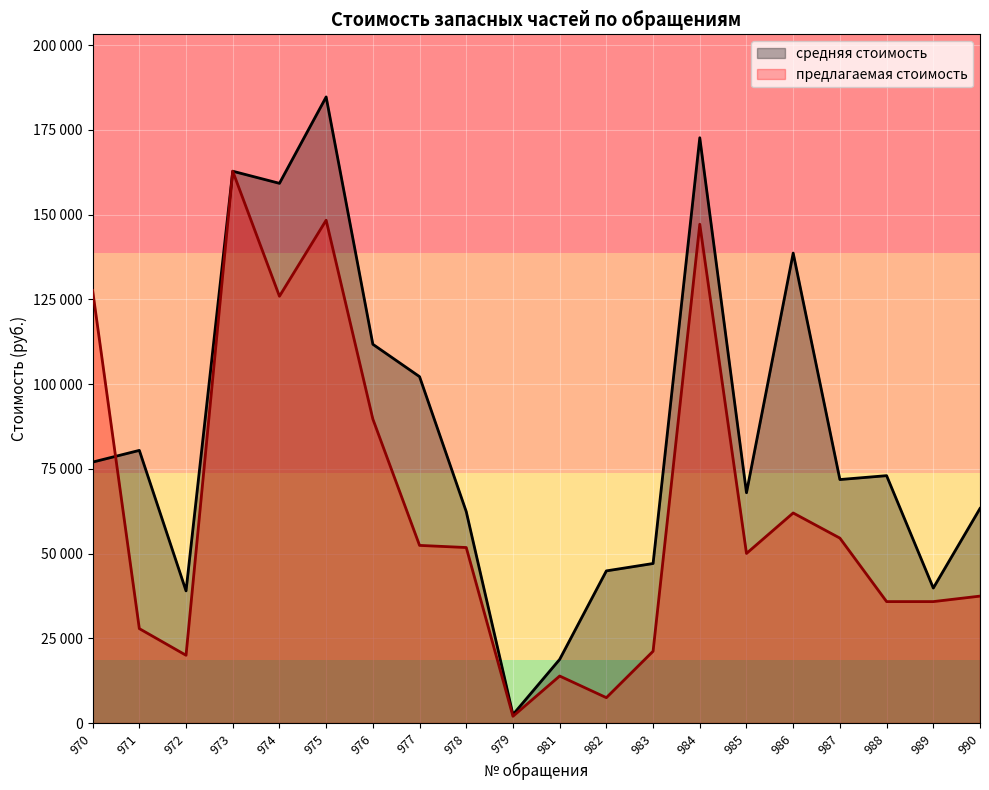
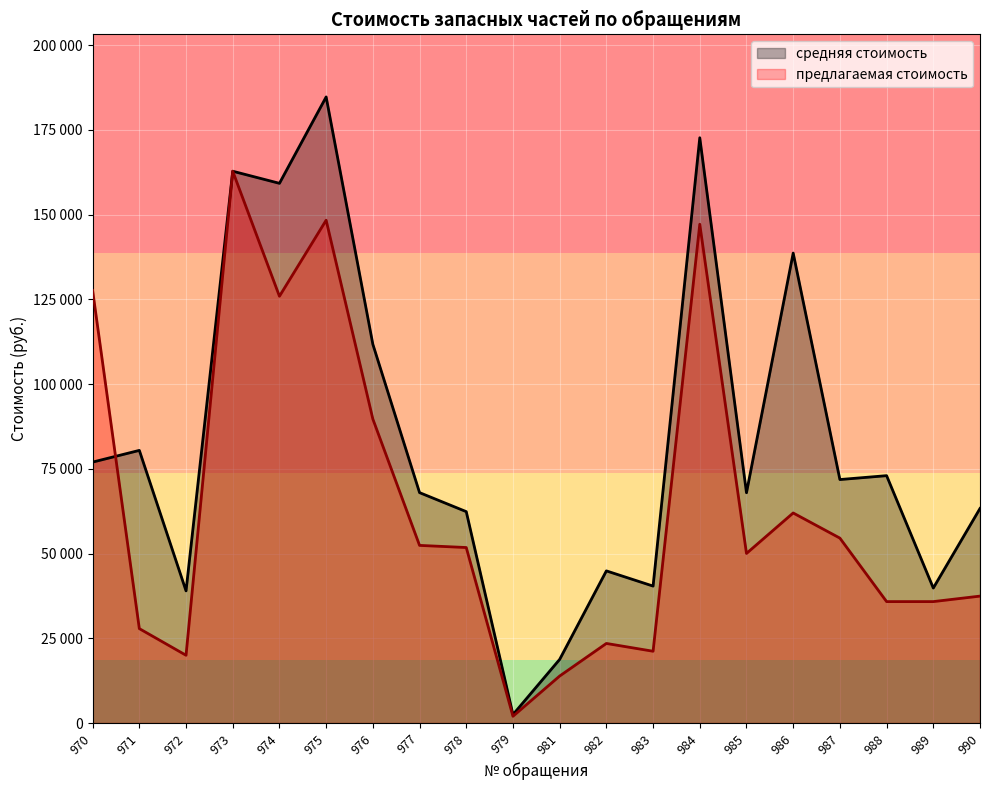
  {
    "средняя стоимость": {
      "970": 77000,
      "971": 80000,
      "972": 39000,
      "974": 159000,
      "975": 185000,
      "976": 112000,
-     "977": 102000,
+     "977": 68000,
      "978": 62000,
      "981": 19000,
      "982": 45000,
-     "983": 47000,
+     "983": 40000,
      "984": 173000,
      "985": 68000,
      "986": 139000,
      "987": 72000,
      "988": 73000,
      "989": 40000,
      "990": 63000
    },
    "предлагаемая стоимость": {
      "970": 128000,
      "971": 28000,
      "972": 20000,
      "974": 126000,
      "975": 148000,
      "976": 90000,
      "977": 52000,
      "978": 52000,
      "981": 14000,
-     "982": 7000,
+     "982": 23000,
      "983": 21000,
      "984": 147000,
      "985": 50000,
      "986": 62000,
      "987": 55000,
      "988": 36000,
      "989": 36000,
      "990": 37000
    }
  }
